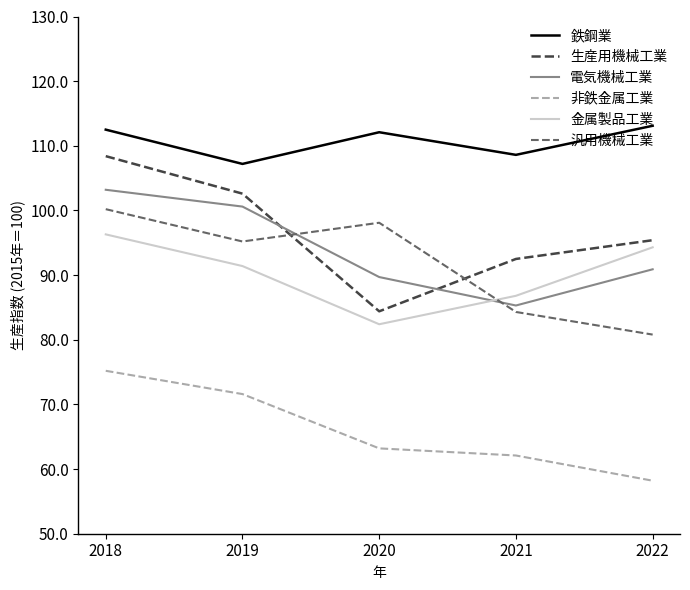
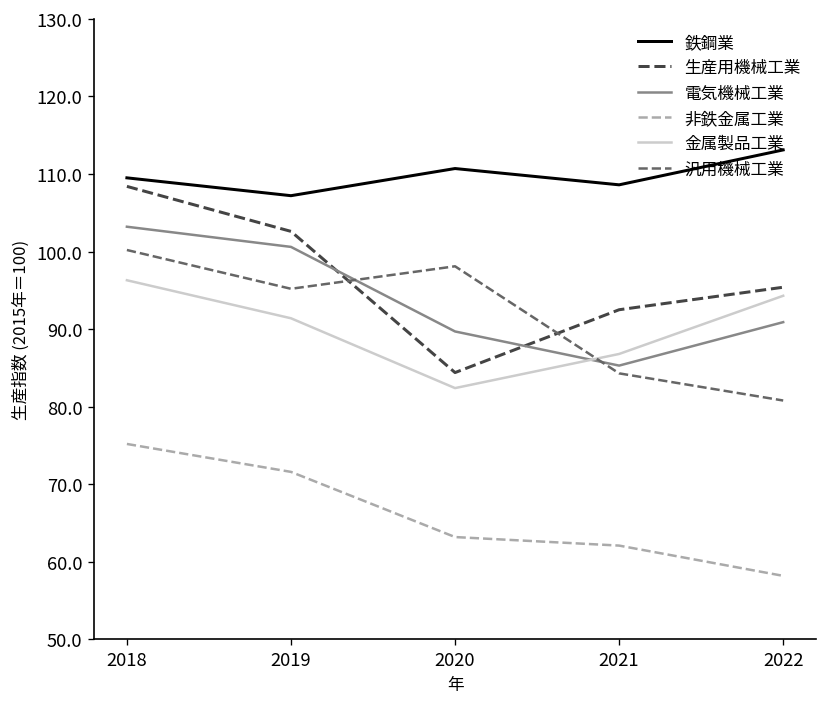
  {
    "鉄鋼業": {
-     "2018": 113,
+     "2018": 110,
      "2019": 107,
-     "2020": 112,
+     "2020": 111,
      "2021": 109,
      "2022": 113
    }
  }
